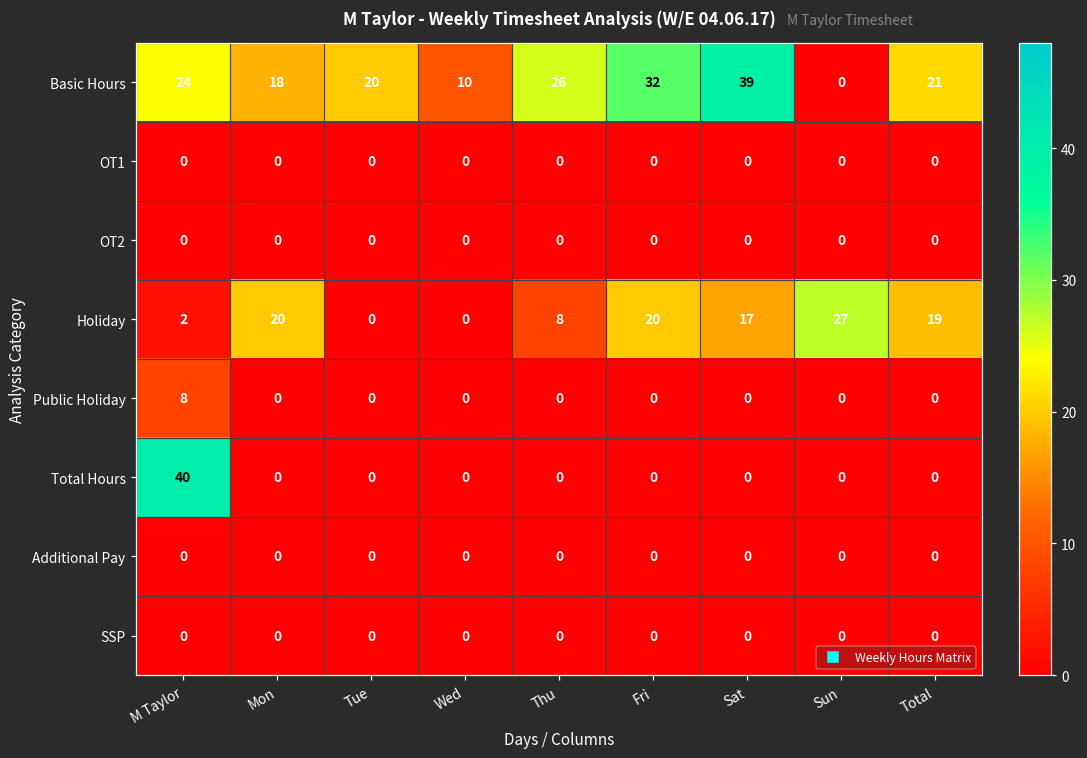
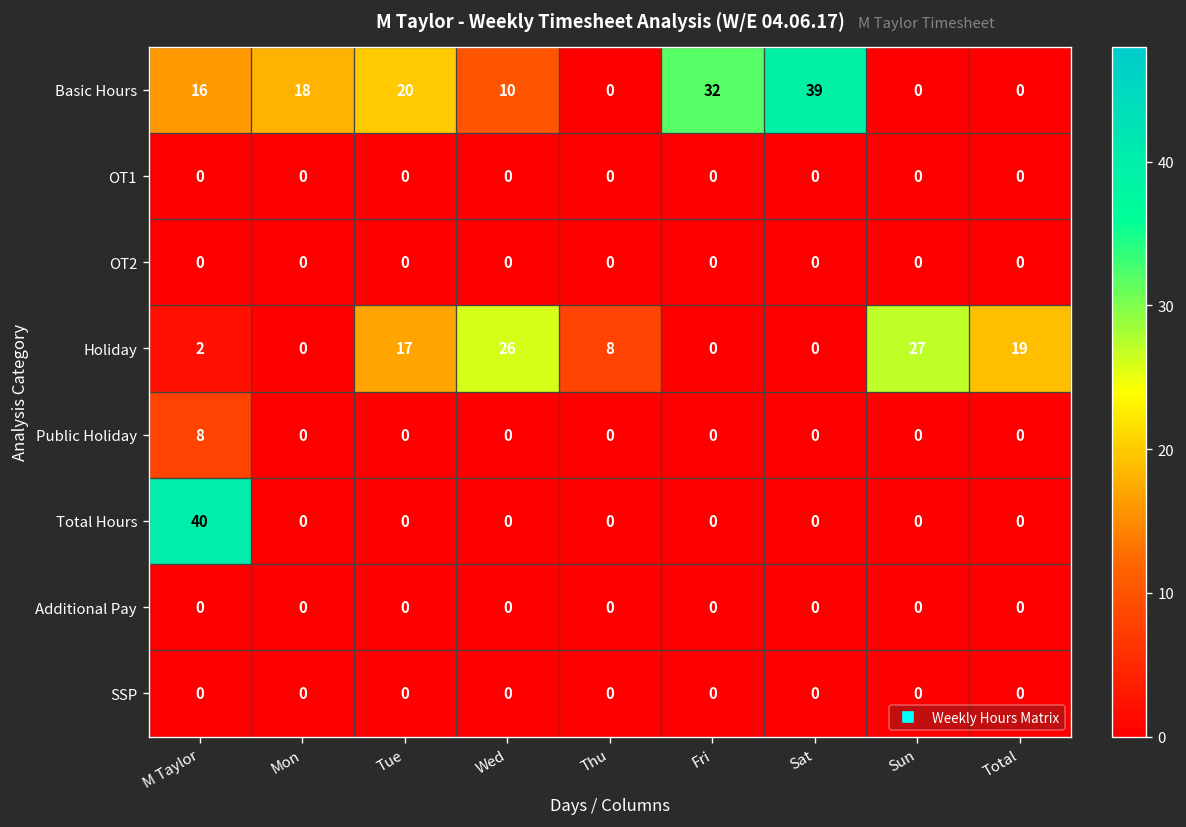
  {
    "Basic Hours": {
-     "M Taylor": 24,
+     "M Taylor": 16,
      "Mon": 18,
      "Tue": 20,
      "Wed": 10,
-     "Thu": 26,
+     "Thu": 0,
      "Fri": 32,
      "Sat": 39,
      "Sun": 0,
-     "Total": 21
+     "Total": 0
    },
    "OT1": {
      "M Taylor": 0,
      "Mon": 0,
      "Tue": 0,
      "Wed": 0,
      "Thu": 0,
      "Fri": 0,
      "Sat": 0,
      "Sun": 0,
      "Total": 0
    },
    "OT2": {
      "M Taylor": 0,
      "Mon": 0,
      "Tue": 0,
      "Wed": 0,
      "Thu": 0,
      "Fri": 0,
      "Sat": 0,
      "Sun": 0,
      "Total": 0
    },
    "Holiday": {
      "M Taylor": 2,
-     "Mon": 20,
-     "Tue": 0,
-     "Wed": 0,
+     "Mon": 0,
+     "Tue": 17,
+     "Wed": 26,
      "Thu": 8,
-     "Fri": 20,
-     "Sat": 17,
+     "Fri": 0,
+     "Sat": 0,
      "Sun": 27,
      "Total": 19
    },
    "Public Holiday": {
      "M Taylor": 8,
      "Mon": 0,
      "Tue": 0,
      "Wed": 0,
      "Thu": 0,
      "Fri": 0,
      "Sat": 0,
      "Sun": 0,
      "Total": 0
    },
    "Total Hours": {
      "M Taylor": 40,
      "Mon": 0,
      "Tue": 0,
      "Wed": 0,
      "Thu": 0,
      "Fri": 0,
      "Sat": 0,
      "Sun": 0,
      "Total": 0
    },
    "Additional Pay": {
      "M Taylor": 0,
      "Mon": 0,
      "Tue": 0,
      "Wed": 0,
      "Thu": 0,
      "Fri": 0,
      "Sat": 0,
      "Sun": 0,
      "Total": 0
    },
    "SSP": {
      "M Taylor": 0,
      "Mon": 0,
      "Tue": 0,
      "Wed": 0,
      "Thu": 0,
      "Fri": 0,
      "Sat": 0,
      "Sun": 0,
      "Total": 0
    }
  }
